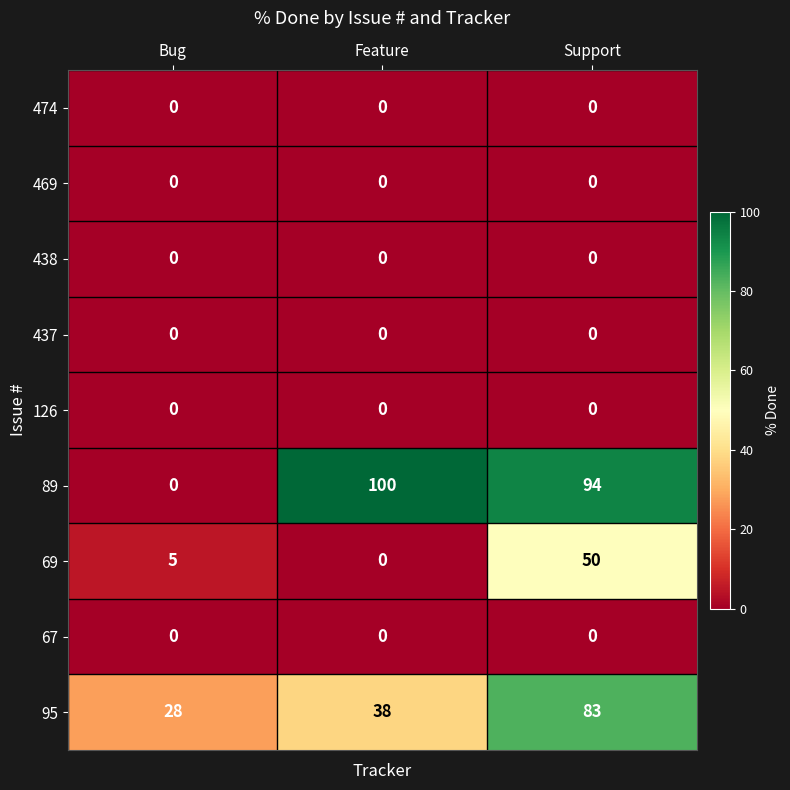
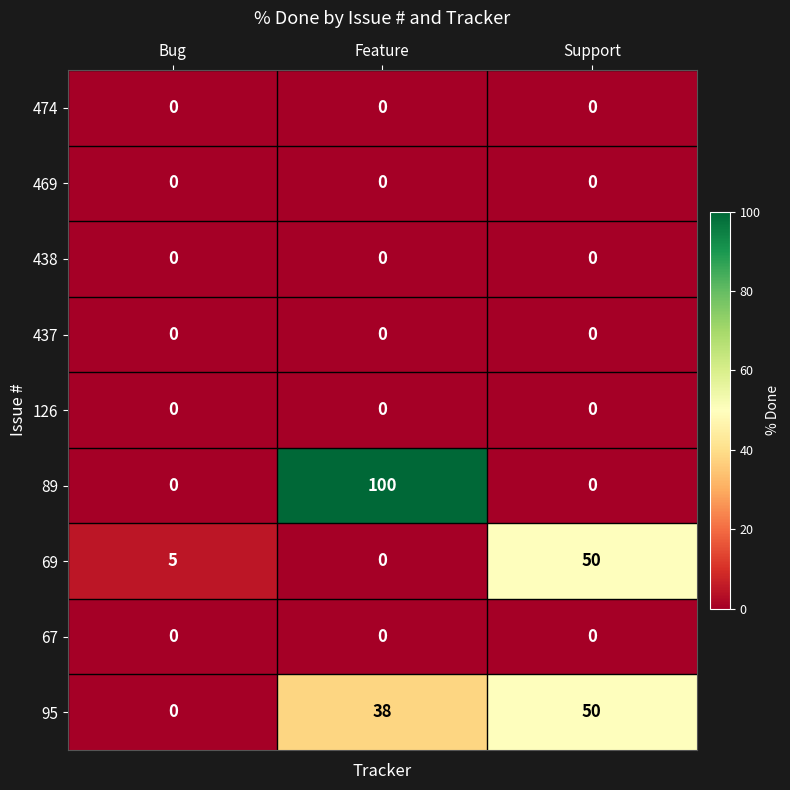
  {
    "474": {
      "Bug": 0,
      "Feature": 0,
      "Support": 0
    },
    "469": {
      "Bug": 0,
      "Feature": 0,
      "Support": 0
    },
    "438": {
      "Bug": 0,
      "Feature": 0,
      "Support": 0
    },
    "437": {
      "Bug": 0,
      "Feature": 0,
      "Support": 0
    },
    "126": {
      "Bug": 0,
      "Feature": 0,
      "Support": 0
    },
    "89": {
      "Bug": 0,
      "Feature": 100,
-     "Support": 94
+     "Support": 0
    },
    "69": {
      "Bug": 5,
      "Feature": 0,
      "Support": 50
    },
    "67": {
      "Bug": 0,
      "Feature": 0,
      "Support": 0
    },
    "95": {
-     "Bug": 28,
+     "Bug": 0,
      "Feature": 38,
-     "Support": 83
+     "Support": 50
    }
  }
